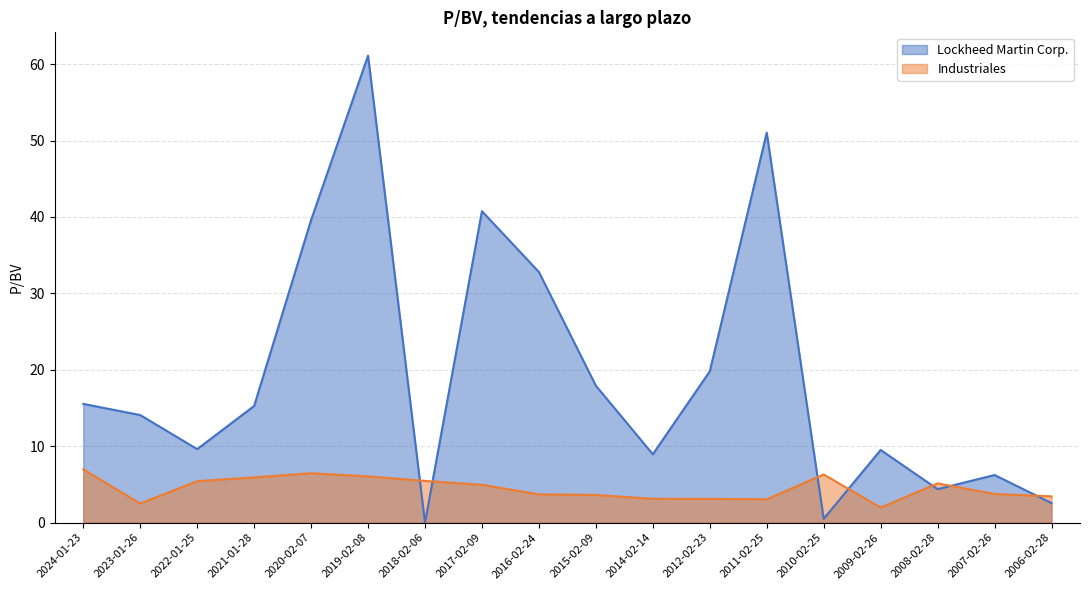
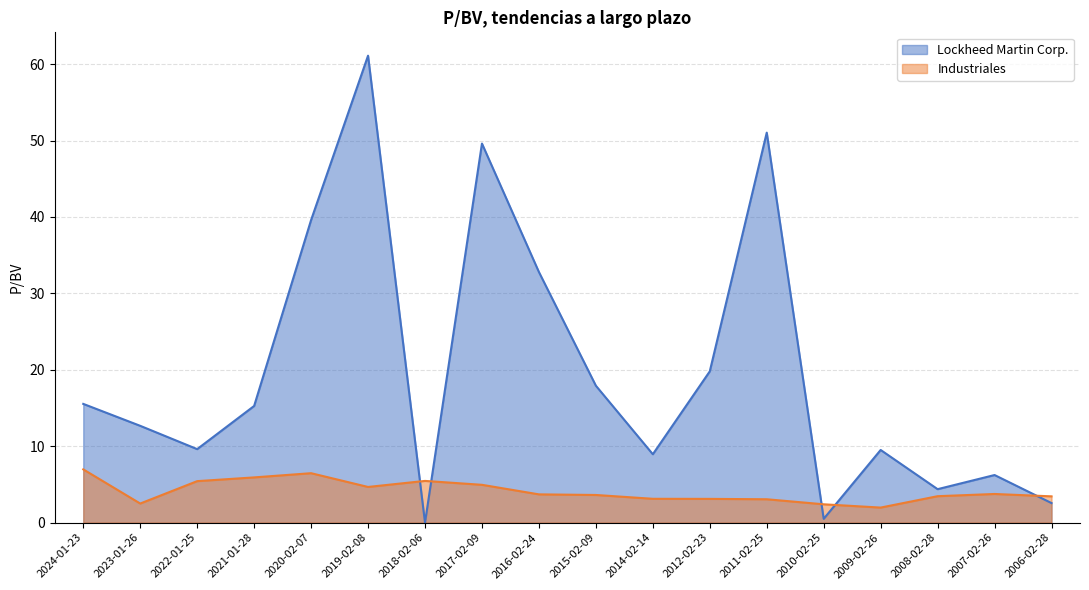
  {
    "Lockheed Martin Corp.": {
      "2024-01-23": 16,
-     "2023-01-26": 14,
+     "2023-01-26": 13,
      "2022-01-25": 10,
      "2021-01-28": 15,
      "2020-02-07": 40,
      "2019-02-08": 61,
      "2018-02-06": 0,
-     "2017-02-09": 41,
+     "2017-02-09": 50,
      "2016-02-24": 33,
      "2015-02-09": 18,
      "2014-02-14": 9,
      "2012-02-23": 20,
      "2011-02-25": 51,
      "2010-02-25": 1,
      "2009-02-26": 10,
      "2008-02-28": 4,
      "2007-02-26": 6,
      "2006-02-28": 3
    },
    "Industriales": {
      "2024-01-23": 7,
      "2023-01-26": 3,
      "2022-01-25": 5,
      "2021-01-28": 6,
      "2020-02-07": 6,
-     "2019-02-08": 6,
+     "2019-02-08": 5,
      "2018-02-06": 5,
      "2017-02-09": 5,
      "2016-02-24": 4,
      "2015-02-09": 4,
      "2014-02-14": 3,
      "2012-02-23": 3,
      "2011-02-25": 3,
-     "2010-02-25": 6,
+     "2010-02-25": 2,
      "2009-02-26": 2,
-     "2008-02-28": 5,
+     "2008-02-28": 3,
      "2007-02-26": 4,
      "2006-02-28": 3
    }
  }
